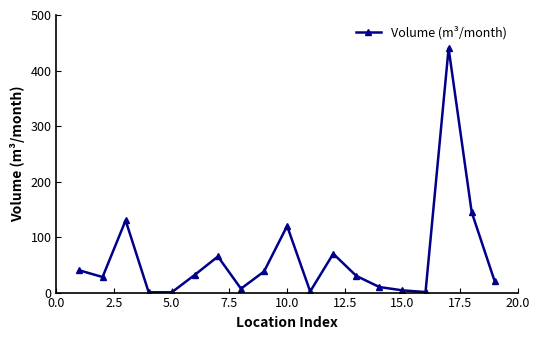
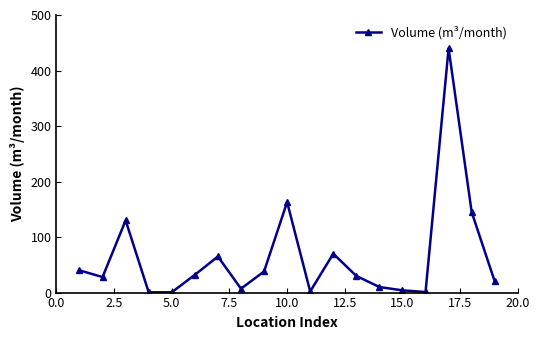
  {
    "5.0": 0,
-   "10.0": 120,
+   "10.0": 160,
    "15.0": 0
  }
